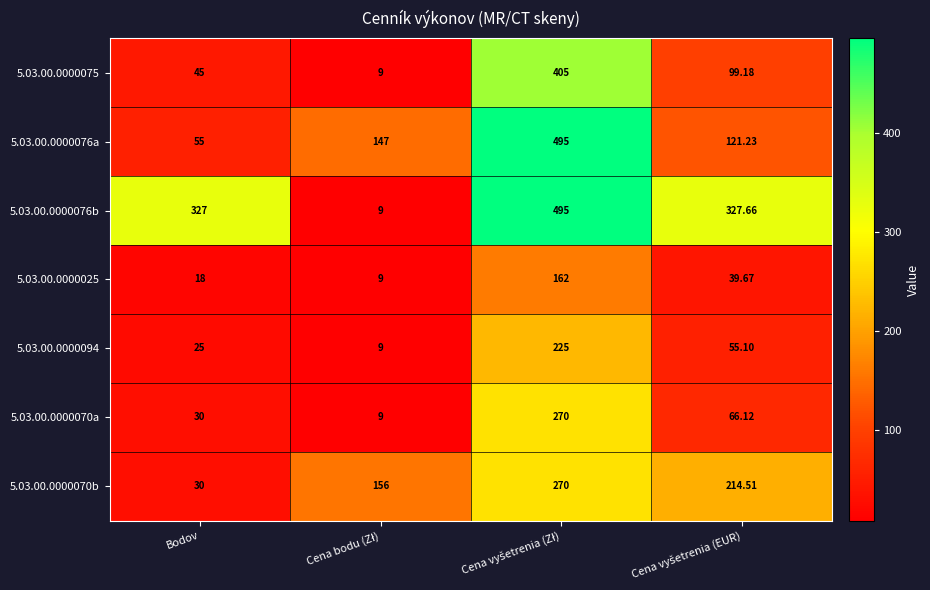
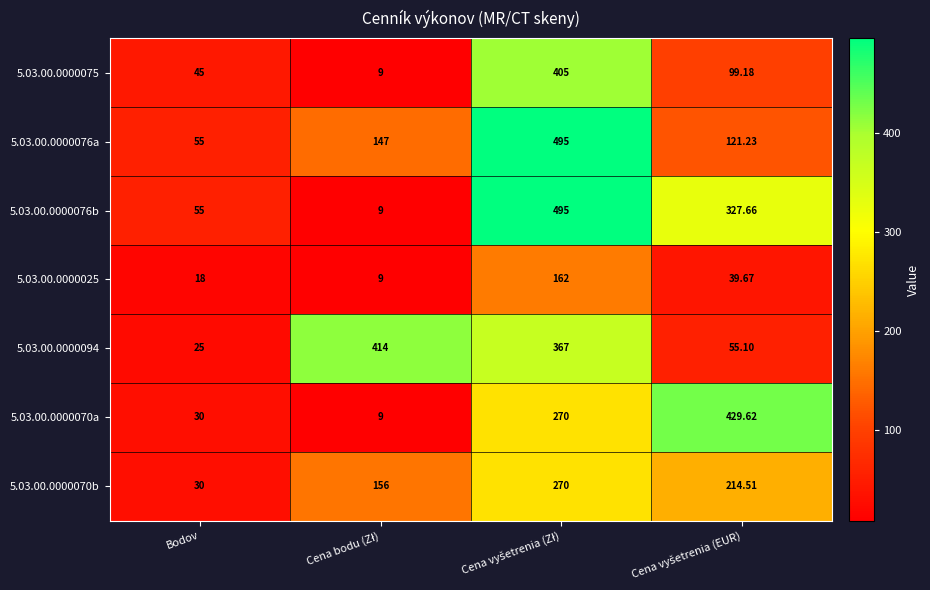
  {
    "5.03.00.0000075": {
      "Bodov": 45,
      "Cena bodu (Zł)": 9,
      "Cena vyšetrenia (Zł)": 405,
      "Cena vyšetrenia (EUR)": 99.18
    },
    "5.03.00.0000076a": {
      "Bodov": 55,
      "Cena bodu (Zł)": 147,
      "Cena vyšetrenia (Zł)": 495,
      "Cena vyšetrenia (EUR)": 121.23
    },
    "5.03.00.0000076b": {
-     "Bodov": 327,
+     "Bodov": 55,
      "Cena bodu (Zł)": 9,
      "Cena vyšetrenia (Zł)": 495,
      "Cena vyšetrenia (EUR)": 327.66
    },
    "5.03.00.0000025": {
      "Bodov": 18,
      "Cena bodu (Zł)": 9,
      "Cena vyšetrenia (Zł)": 162,
      "Cena vyšetrenia (EUR)": 39.67
    },
    "5.03.00.0000094": {
      "Bodov": 25,
-     "Cena bodu (Zł)": 9,
-     "Cena vyšetrenia (Zł)": 225,
+     "Cena bodu (Zł)": 414,
+     "Cena vyšetrenia (Zł)": 367,
      "Cena vyšetrenia (EUR)": 55.10
    },
    "5.03.00.0000070a": {
      "Bodov": 30,
      "Cena bodu (Zł)": 9,
      "Cena vyšetrenia (Zł)": 270,
-     "Cena vyšetrenia (EUR)": 66.12
+     "Cena vyšetrenia (EUR)": 429.62
    },
    "5.03.00.0000070b": {
      "Bodov": 30,
      "Cena bodu (Zł)": 156,
      "Cena vyšetrenia (Zł)": 270,
      "Cena vyšetrenia (EUR)": 214.51
    }
  }
